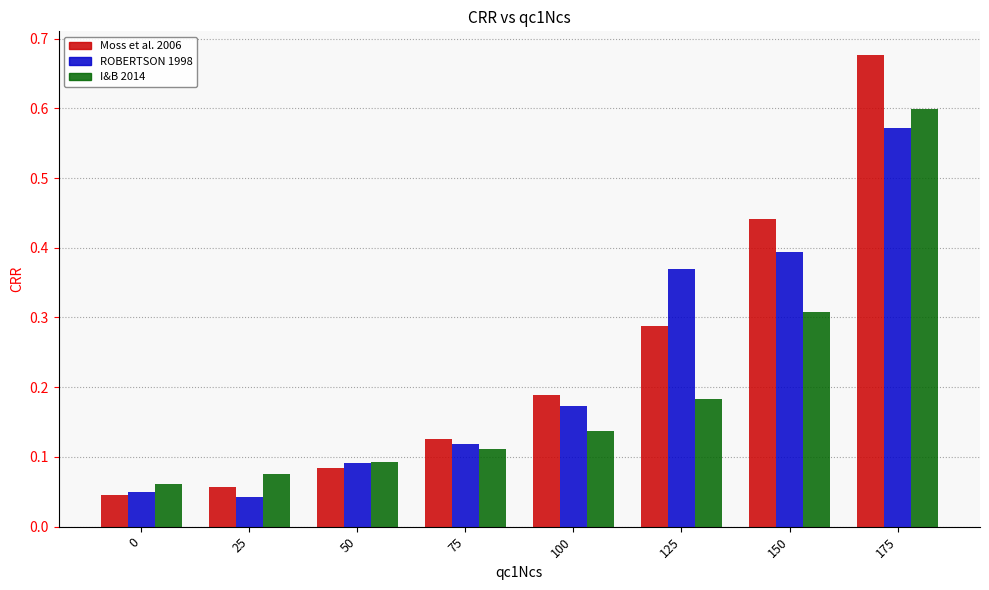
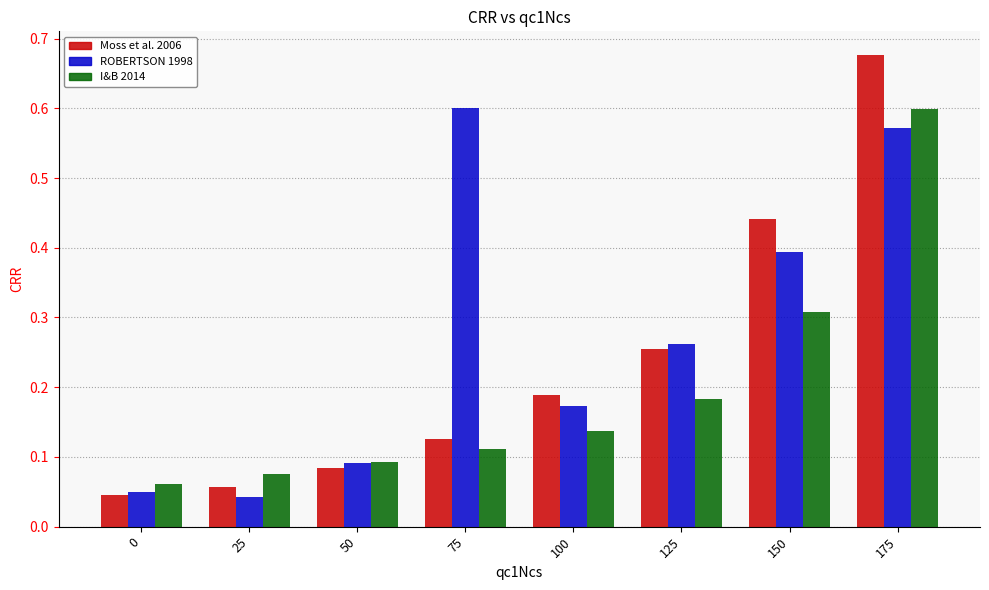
  {
    "Moss et al. 2006": {
      "0": 0.05,
      "25": 0.06,
      "50": 0.08,
      "75": 0.13,
      "100": 0.19,
-     "125": 0.29,
+     "125": 0.25,
      "150": 0.44,
      "175": 0.68
    },
    "ROBERTSON 1998": {
      "0": 0.05,
      "25": 0.04,
      "50": 0.09,
-     "75": 0.12,
+     "75": 0.60,
      "100": 0.17,
-     "125": 0.37,
+     "125": 0.26,
      "150": 0.39,
      "175": 0.57
    },
    "I&B 2014": {
      "0": 0.06,
      "25": 0.08,
      "50": 0.09,
      "75": 0.11,
      "100": 0.14,
      "125": 0.18,
      "150": 0.31,
      "175": 0.60
    }
  }
